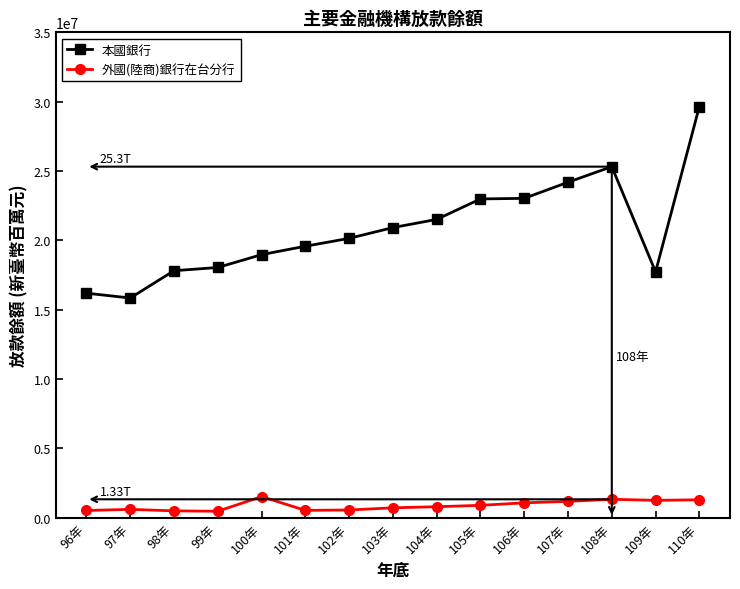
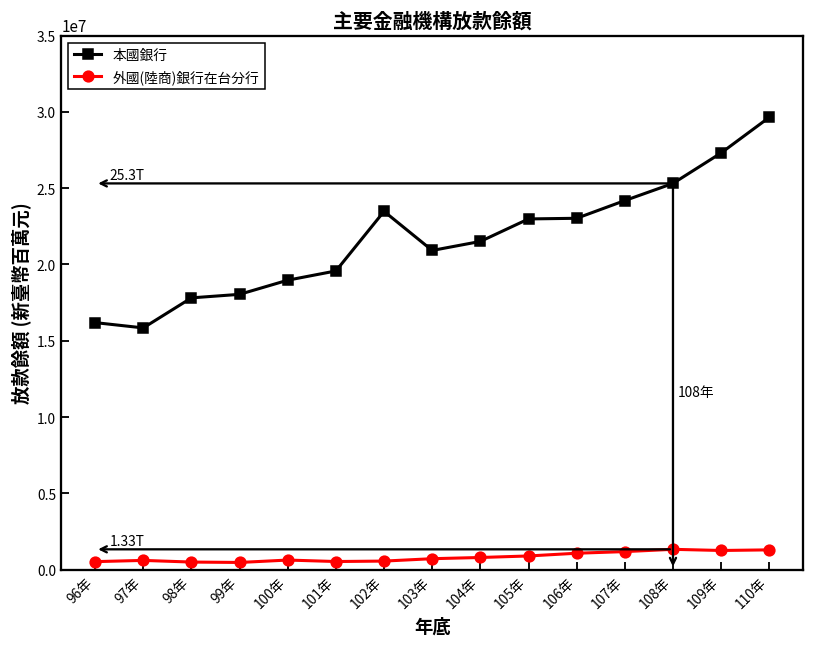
  {
    "本國銀行": {
      "96年": 16200000,
      "97年": 15800000,
      "98年": 17800000,
      "99年": 18000000,
      "100年": 19000000,
      "101年": 19600000,
-     "102年": 20100000,
+     "102年": 23500000,
      "103年": 20900000,
      "104年": 21500000,
      "105年": 23000000,
      "106年": 23000000,
      "107年": 24200000,
      "108年": 25300000,
-     "109年": 17700000,
+     "109年": 27300000,
      "110年": 29600000
    },
    "外國(陸商)銀行在台分行": {
      "96年": 500000,
      "98年": 500000,
      "99年": 500000,
-     "100年": 1500000,
+     "100年": 600000,
      "101年": 500000,
      "102年": 600000,
      "103年": 700000,
      "104年": 800000,
      "105年": 900000,
      "106年": 1100000,
      "107年": 1200000,
      "108年": 1300000,
      "109年": 1300000,
      "110年": 1300000
    }
  }
